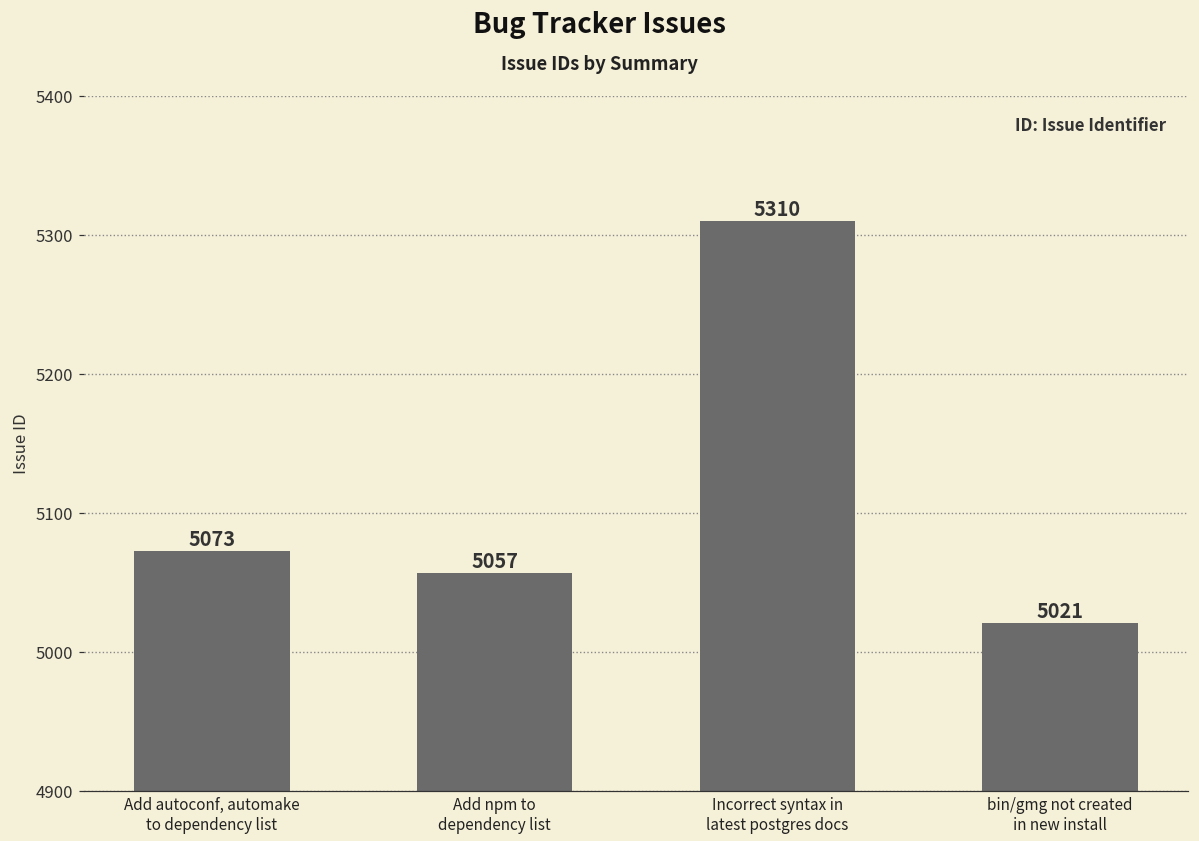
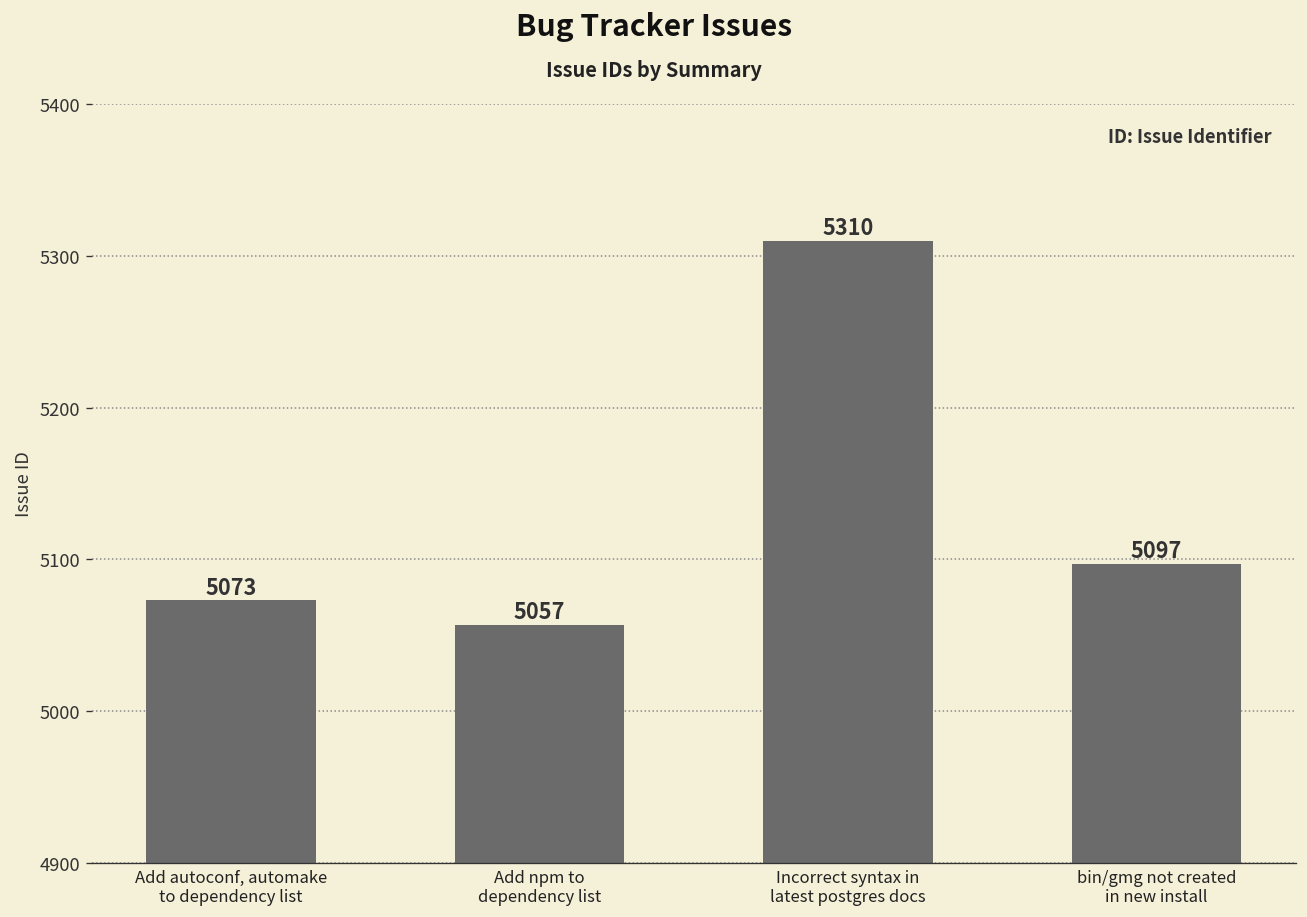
  {
    "Add autoconf, automake to dependency list": 5073,
    "Add npm to dependency list": 5057,
    "Incorrect syntax in latest postgres docs": 5310,
-   "bin/gmg not created in new install": 5021
+   "bin/gmg not created in new install": 5097
  }
